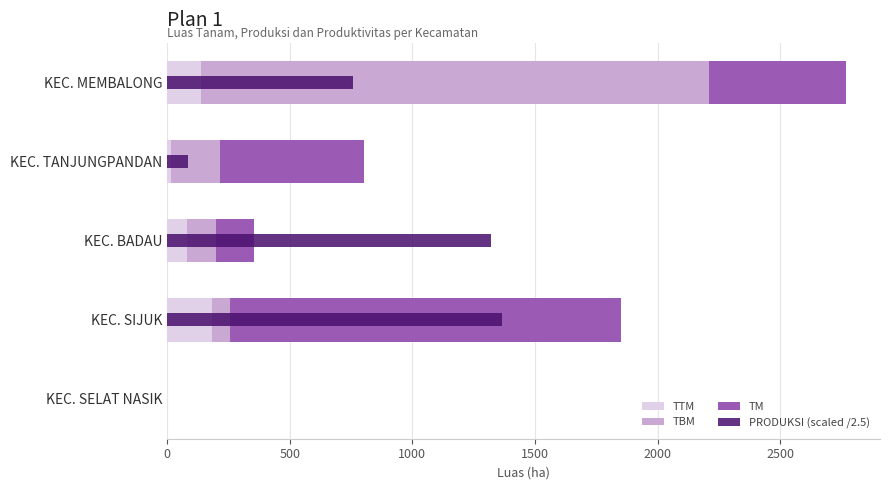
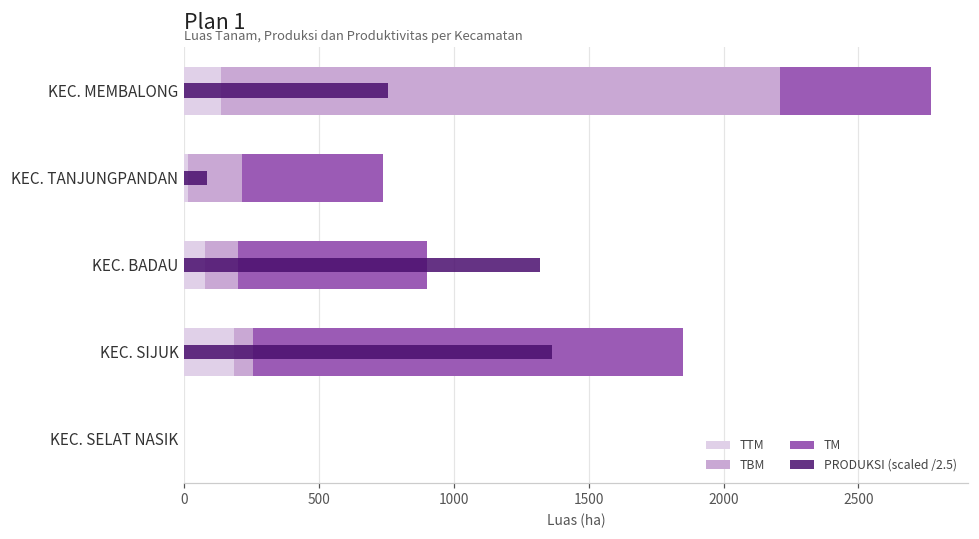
  {
    "TM": {
      "KEC. MEMBALONG": 560,
-     "KEC. TANJUNGPANDAN": 590,
-     "KEC. BADAU": 150,
+     "KEC. TANJUNGPANDAN": 530,
+     "KEC. BADAU": 700,
      "KEC. SIJUK": 1590,
      "KEC. SELAT NASIK": 0
    },
    "PRODUKSI (scaled /2.5)": {
      "KEC. BADAU": 1320,
      "KEC. SELAT NASIK": 0
    }
  }
